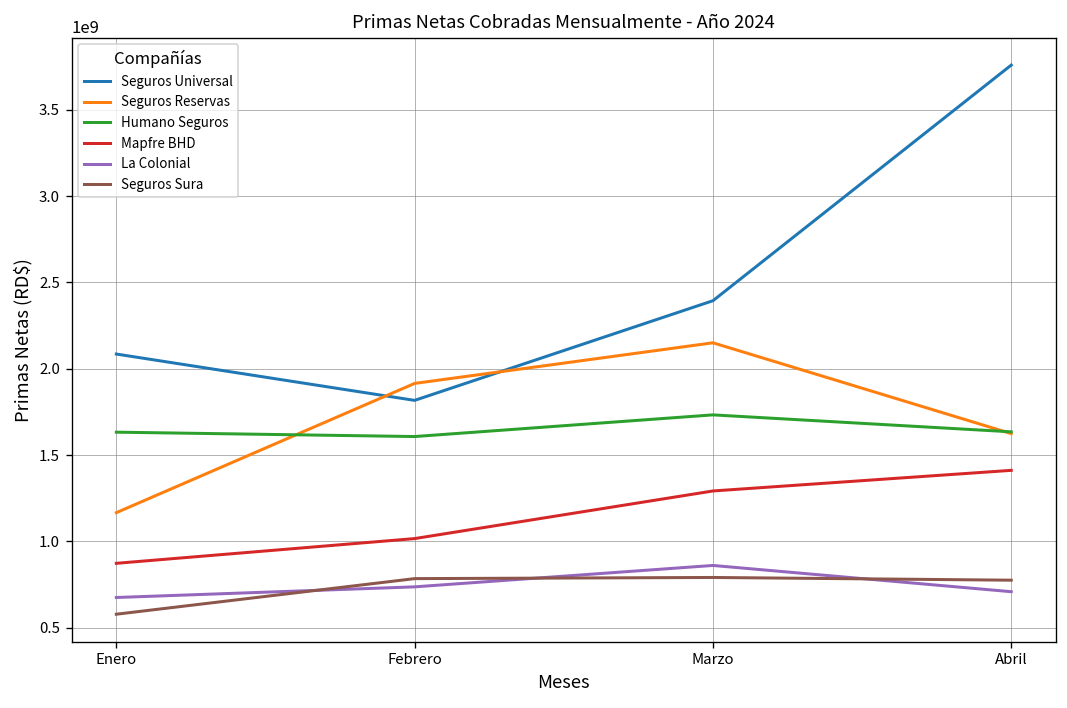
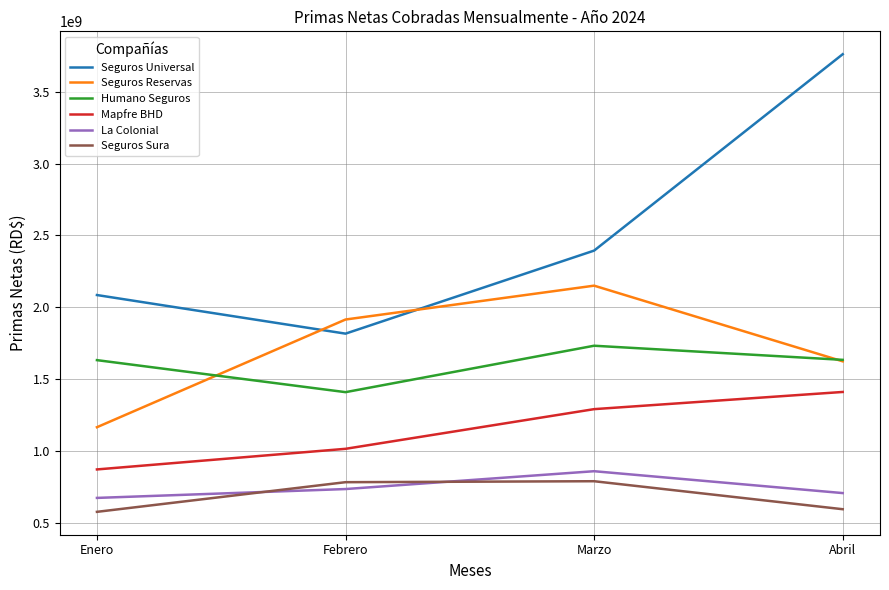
  {
    "Seguros Universal": {
      "Enero": 2090000000,
      "Febrero": 1820000000,
      "Marzo": 2390000000,
      "Abril": 3760000000
    },
    "Seguros Reservas": {
      "Enero": 1170000000,
      "Febrero": 1920000000,
      "Marzo": 2150000000
    },
    "Humano Seguros": {
      "Enero": 1630000000,
-     "Febrero": 1610000000,
+     "Febrero": 1410000000,
      "Marzo": 1730000000
    },
    "Mapfre BHD": {
      "Enero": 870000000,
      "Febrero": 1020000000,
      "Marzo": 1290000000,
      "Abril": 1410000000
    },
    "La Colonial": {
      "Enero": 670000000,
      "Febrero": 740000000,
      "Marzo": 860000000,
      "Abril": 710000000
    },
    "Seguros Sura": {
      "Enero": 580000000,
      "Febrero": 780000000,
      "Marzo": 790000000,
-     "Abril": 770000000
+     "Abril": 600000000
    }
  }
